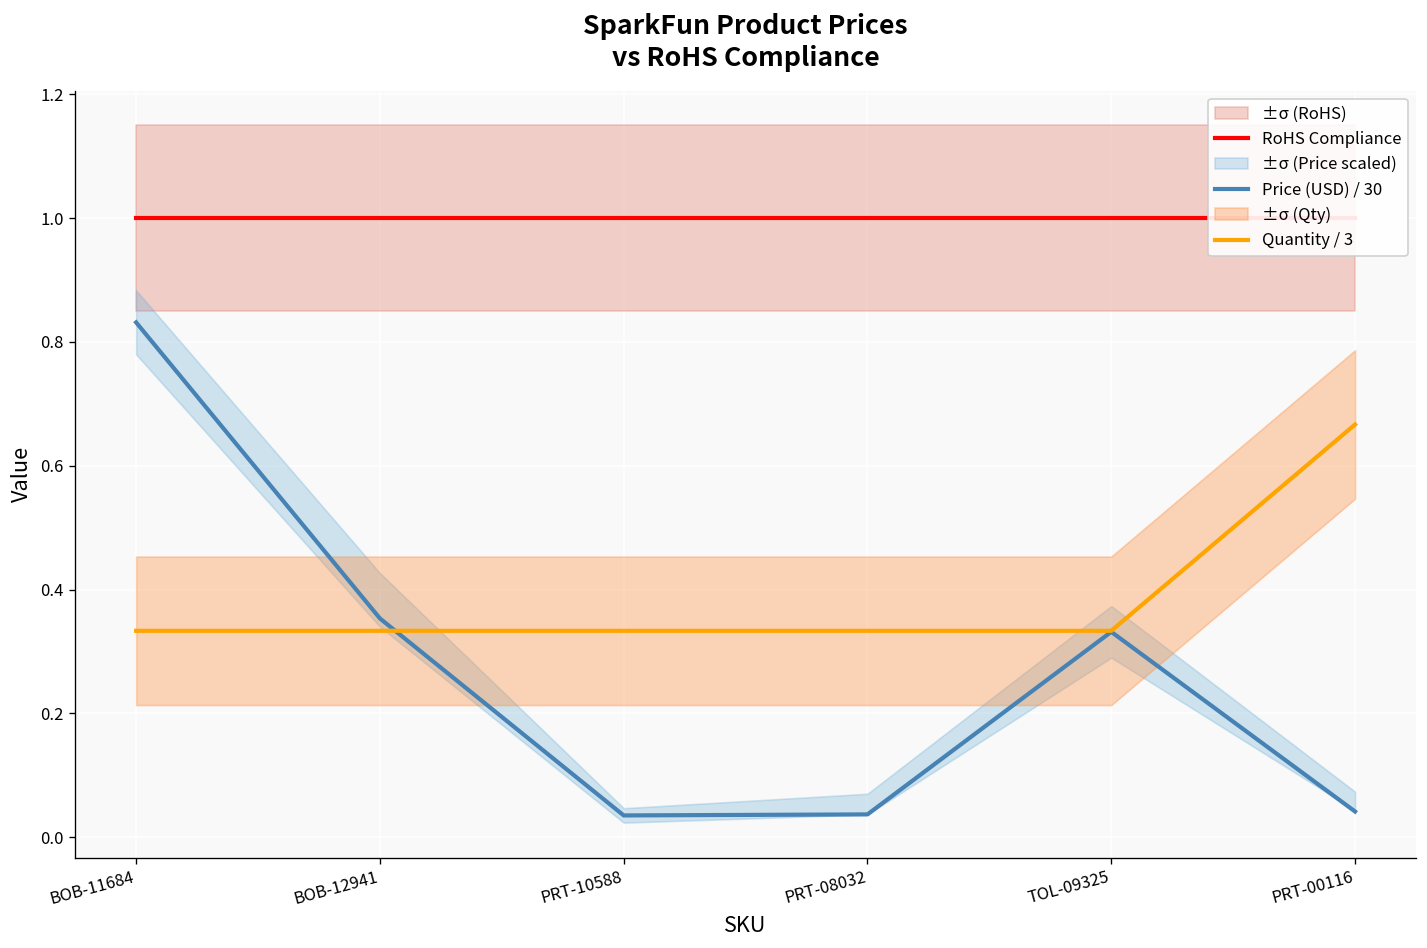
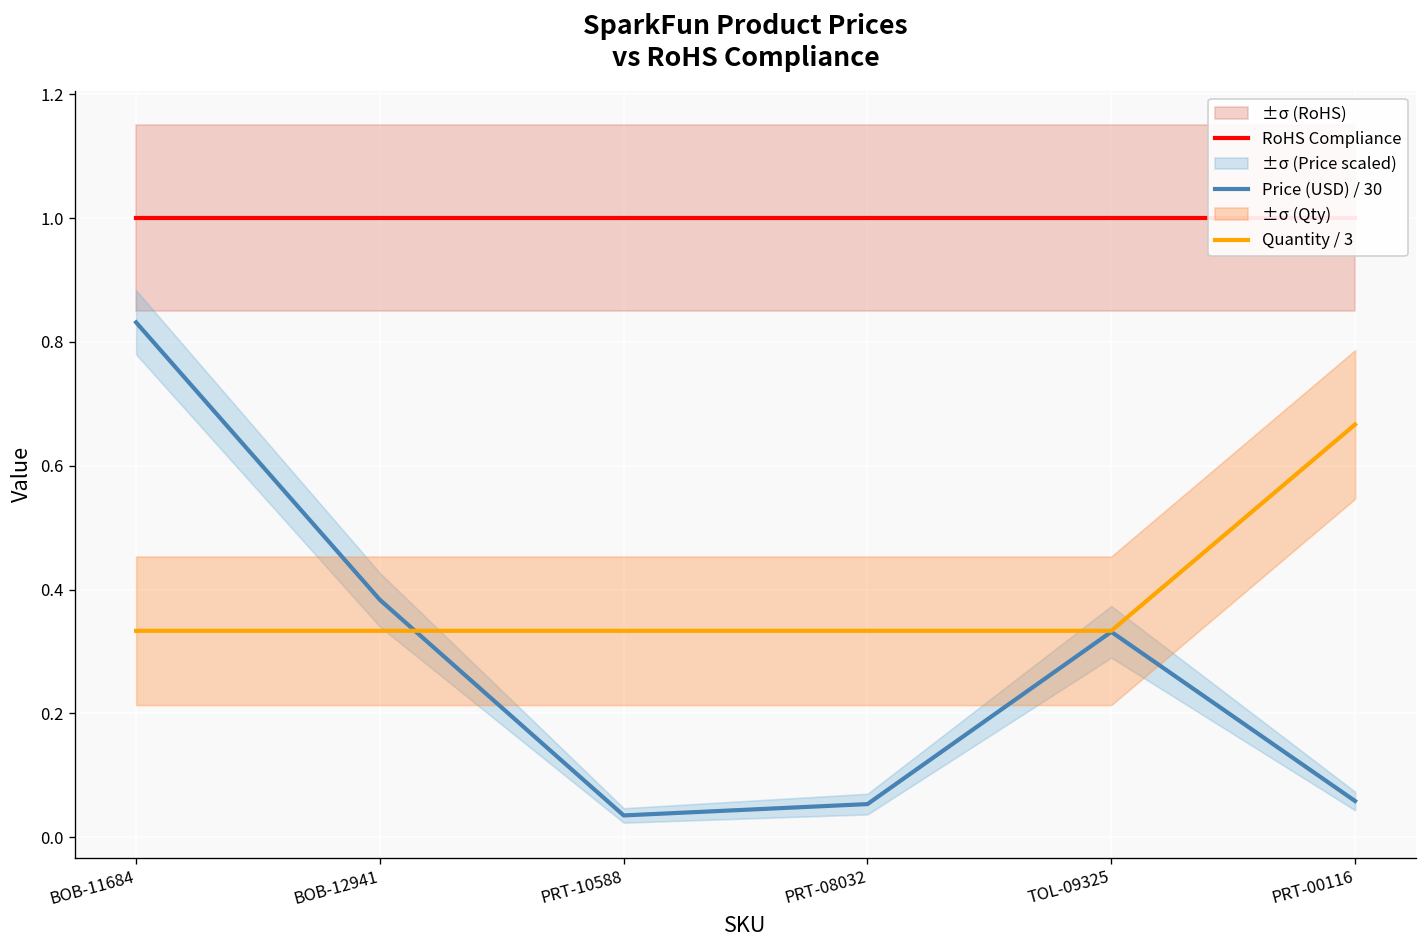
  {
    "RoHS Compliance": {
      "BOB-11684": 1.00,
      "BOB-12941": 1.00,
      "PRT-10588": 1.00,
      "PRT-08032": 1.00,
      "TOL-09325": 1.00
    },
    "Price (USD) / 30": {
      "BOB-11684": 0.83,
-     "BOB-12941": 0.35,
+     "BOB-12941": 0.38,
      "PRT-10588": 0.04,
-     "PRT-08032": 0.04,
-     "PRT-00116": 0.04
+     "PRT-08032": 0.05,
+     "PRT-00116": 0.06
    },
    "Quantity / 3": {
      "BOB-11684": 0.33,
      "BOB-12941": 0.33,
      "PRT-10588": 0.33,
      "PRT-08032": 0.33,
      "PRT-00116": 0.67
    }
  }
